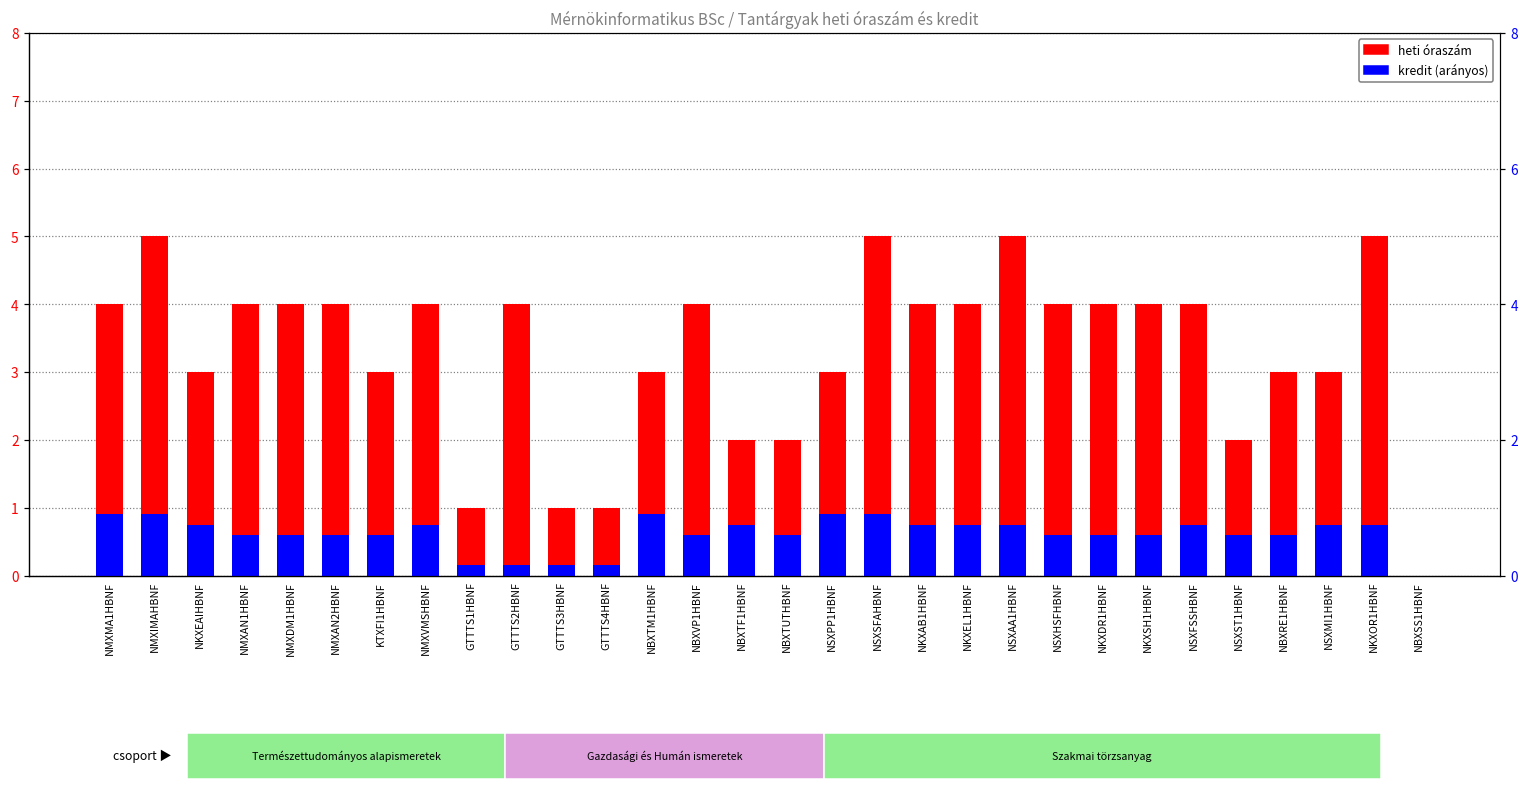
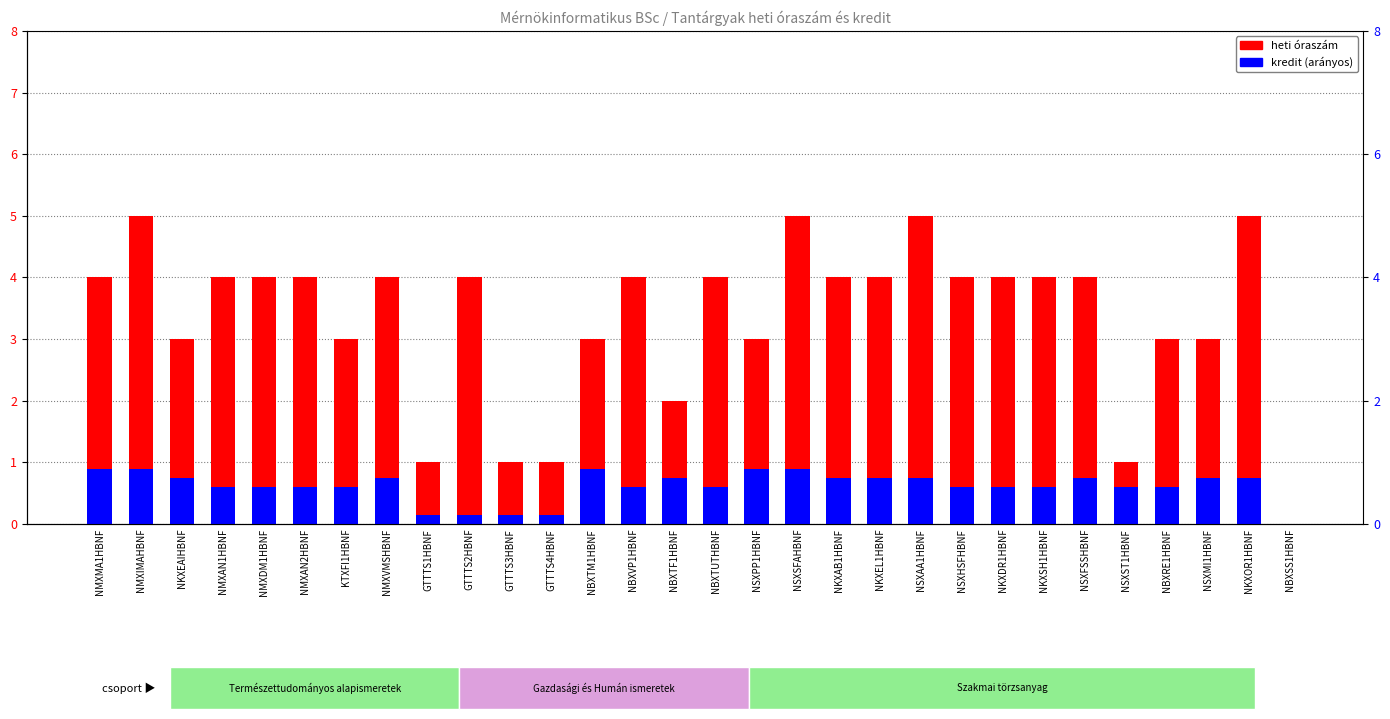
  {
    "heti óraszám": {
      "NMXMA1HBNF": 4,
      "NMXIMAHBNF": 5,
      "NKXEAIHBNF": 3,
      "NMXAN1HBNF": 4,
      "NMXDM1HBNF": 4,
      "NMXAN2HBNF": 4,
      "KTXFI1HBNF": 3,
      "NMXVMSHBNF": 4,
      "GTTTS1HBNF": 1,
      "GTTTS2HBNF": 4,
      "GTTTS3HBNF": 1,
      "GTTTS4HBNF": 1,
      "NBXTM1HBNF": 3,
      "NBXVP1HBNF": 4,
      "NBXTF1HBNF": 2,
-     "NBXTUTHBNF": 2,
+     "NBXTUTHBNF": 4,
      "NSXPP1HBNF": 3,
      "NSXSFAHBNF": 5,
      "NKXAB1HBNF": 4,
      "NKXEL1HBNF": 4,
      "NSXAA1HBNF": 5,
      "NSXHSFHBNF": 4,
      "NKXDR1HBNF": 4,
      "NKXSH1HBNF": 4,
      "NSXFSSHBNF": 4,
-     "NSXST1HBNF": 2,
+     "NSXST1HBNF": 1,
      "NBXRE1HBNF": 3,
      "NSXMI1HBNF": 3,
      "NKXOR1HBNF": 5,
      "NBXSS1HBNF": 0
    }
  }
